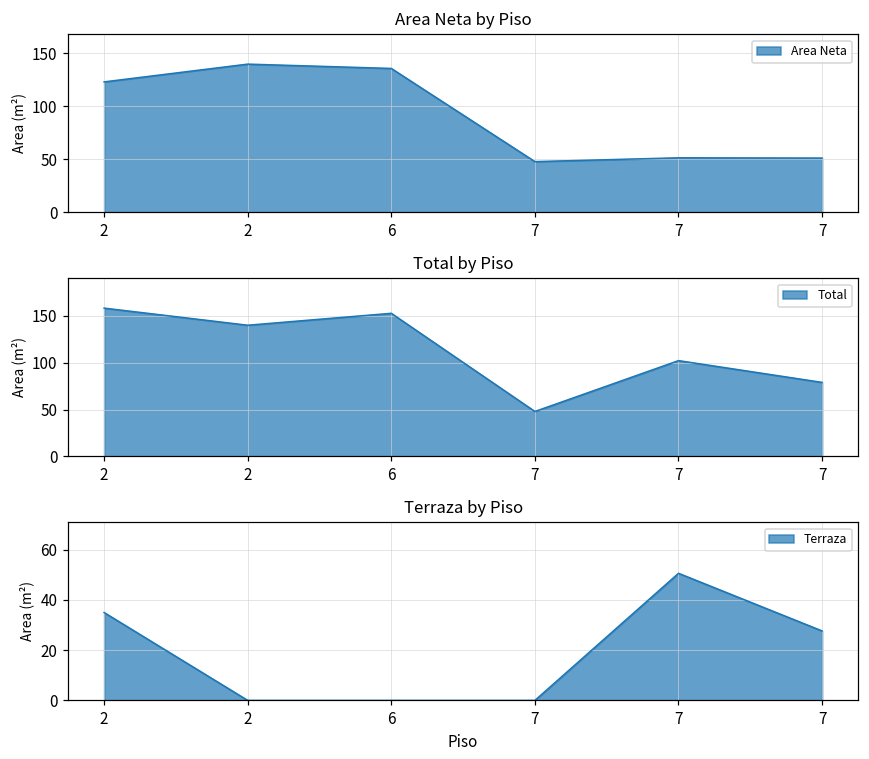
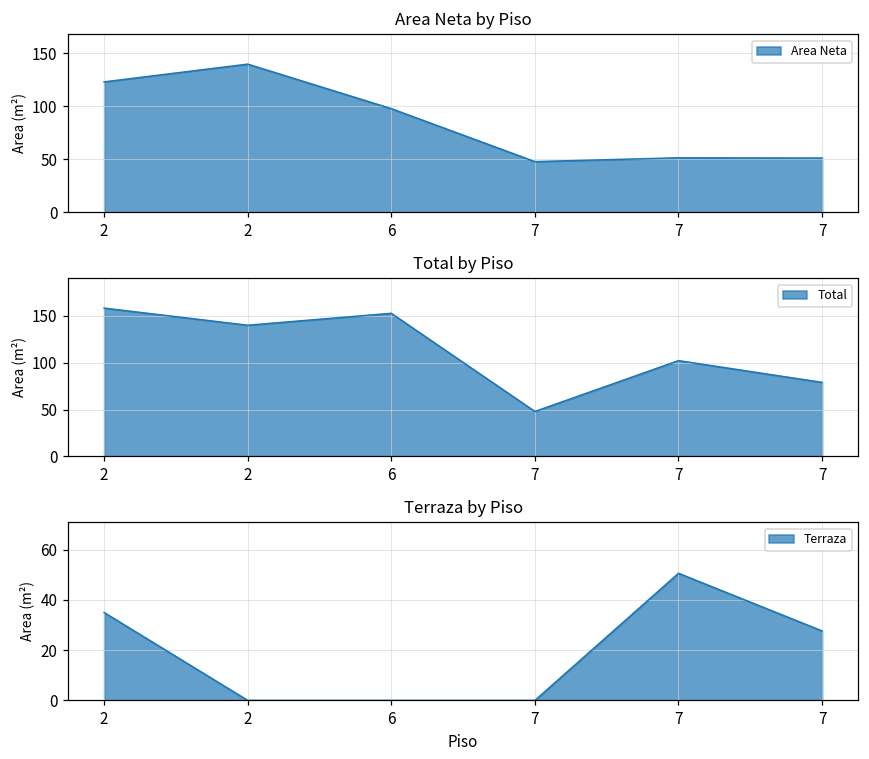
  {
    "Area Neta by Piso": {
-     "6": 140
+     "6": 100
    },
    "Total by Piso": {
      "6": 150
    },
    "Terraza by Piso": {
      "6": 0
    }
  }
